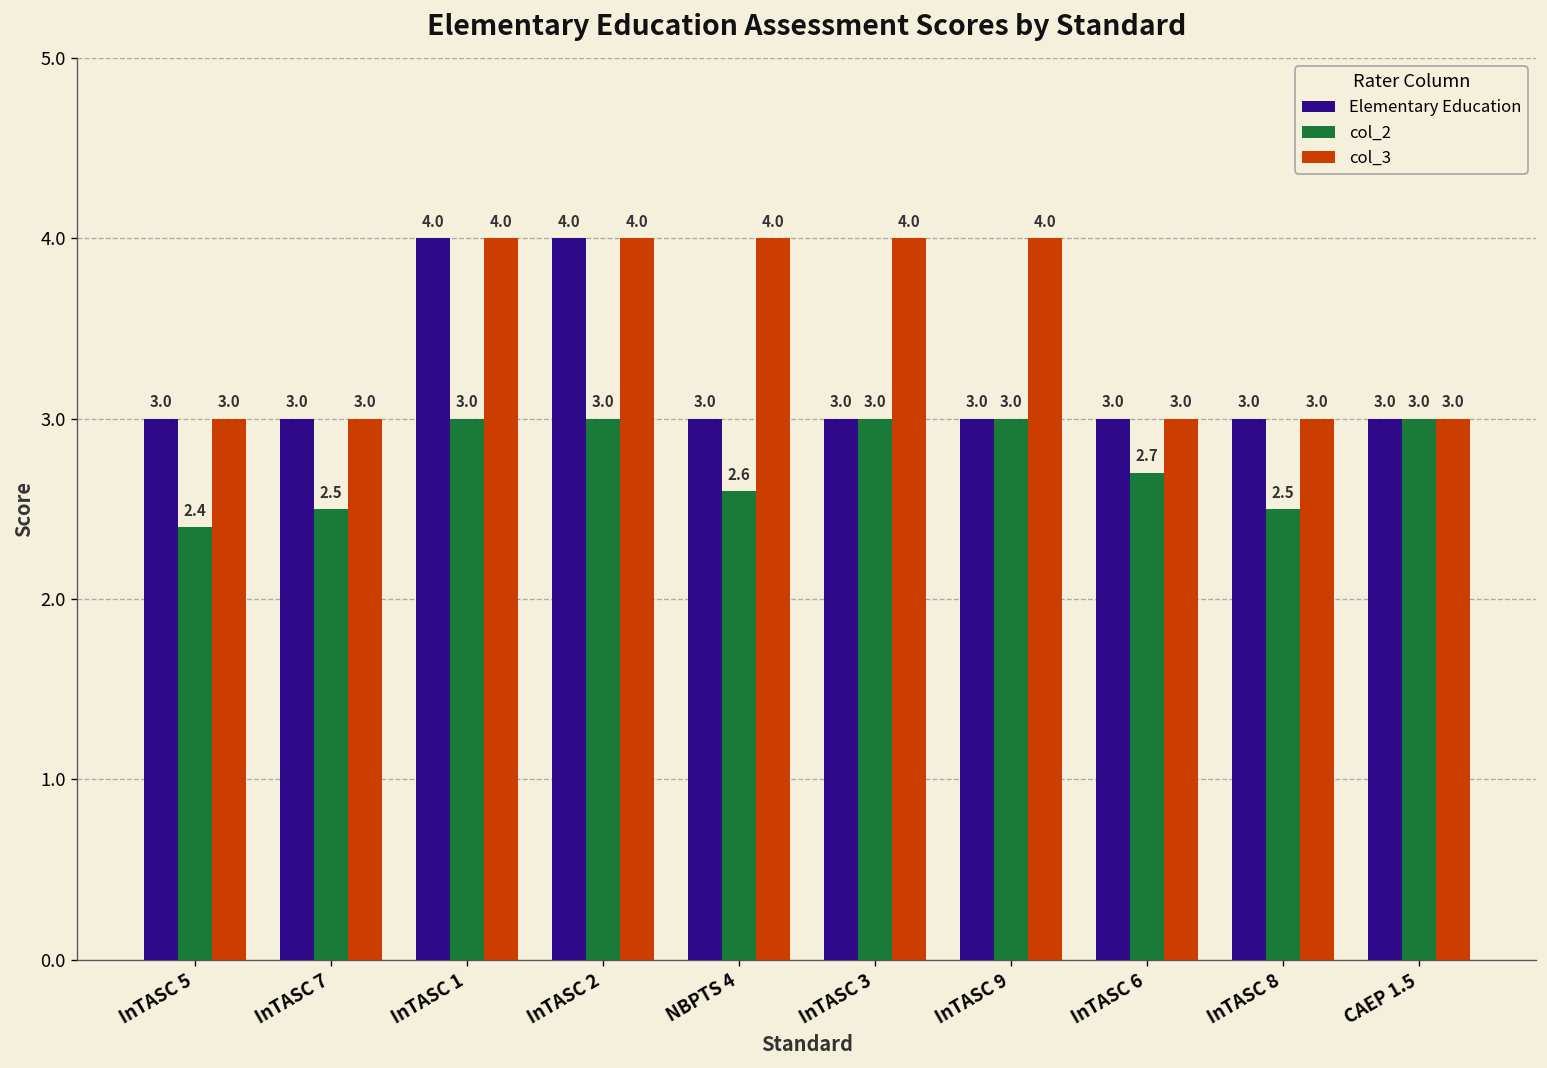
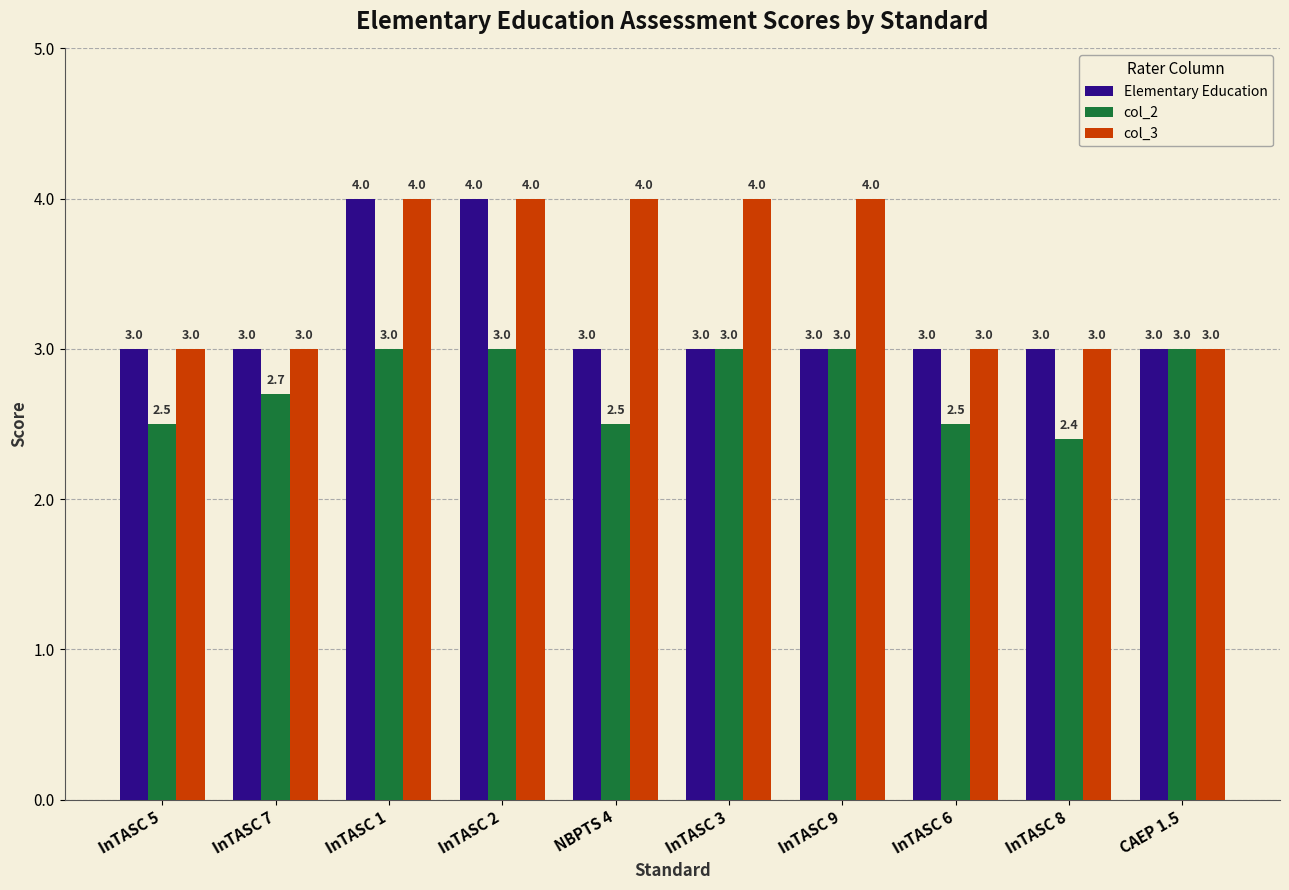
  {
    "Elementary Education": {
      "InTASC 5": 3.0,
      "InTASC 7": 3.0,
      "InTASC 1": 4.0,
      "InTASC 2": 4.0,
      "NBPTS 4": 3.0,
      "InTASC 3": 3.0,
      "InTASC 9": 3.0,
      "InTASC 6": 3.0,
      "InTASC 8": 3.0,
      "CAEP 1.5": 3.0
    },
    "col_2": {
-     "InTASC 5": 2.4,
-     "InTASC 7": 2.5,
+     "InTASC 5": 2.5,
+     "InTASC 7": 2.7,
      "InTASC 1": 3.0,
      "InTASC 2": 3.0,
-     "NBPTS 4": 2.6,
+     "NBPTS 4": 2.5,
      "InTASC 3": 3.0,
      "InTASC 9": 3.0,
-     "InTASC 6": 2.7,
-     "InTASC 8": 2.5,
+     "InTASC 6": 2.5,
+     "InTASC 8": 2.4,
      "CAEP 1.5": 3.0
    },
    "col_3": {
      "InTASC 5": 3.0,
      "InTASC 7": 3.0,
      "InTASC 1": 4.0,
      "InTASC 2": 4.0,
      "NBPTS 4": 4.0,
      "InTASC 3": 4.0,
      "InTASC 9": 4.0,
      "InTASC 6": 3.0,
      "InTASC 8": 3.0,
      "CAEP 1.5": 3.0
    }
  }
